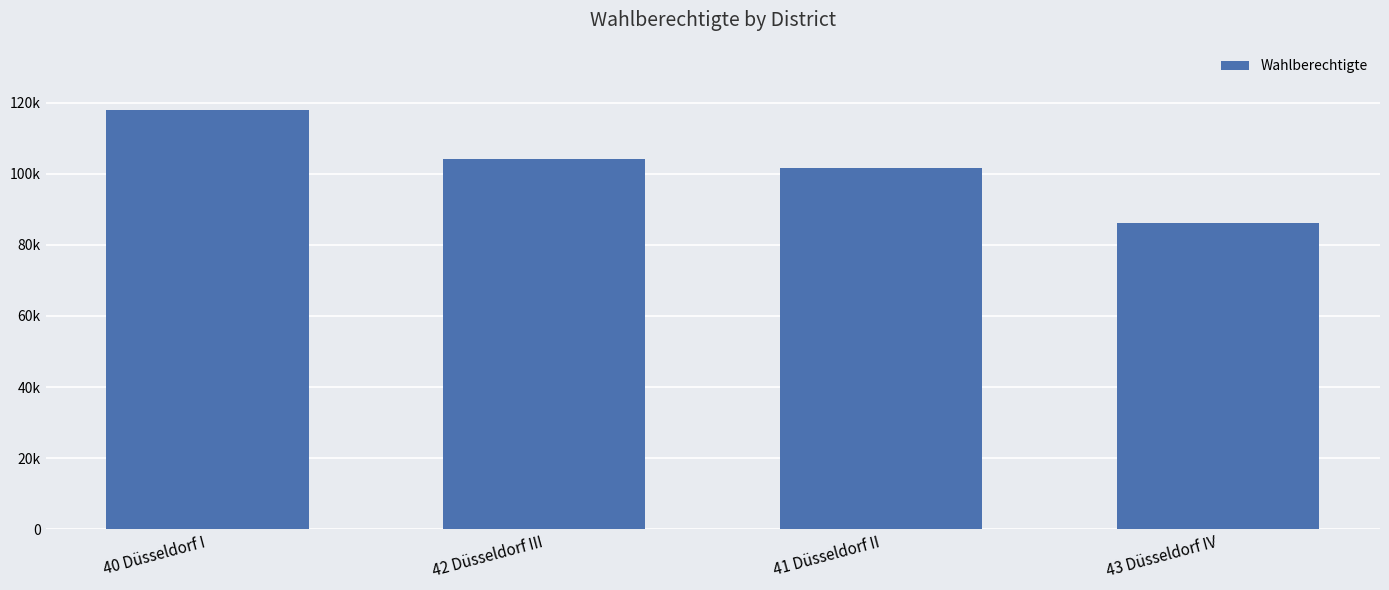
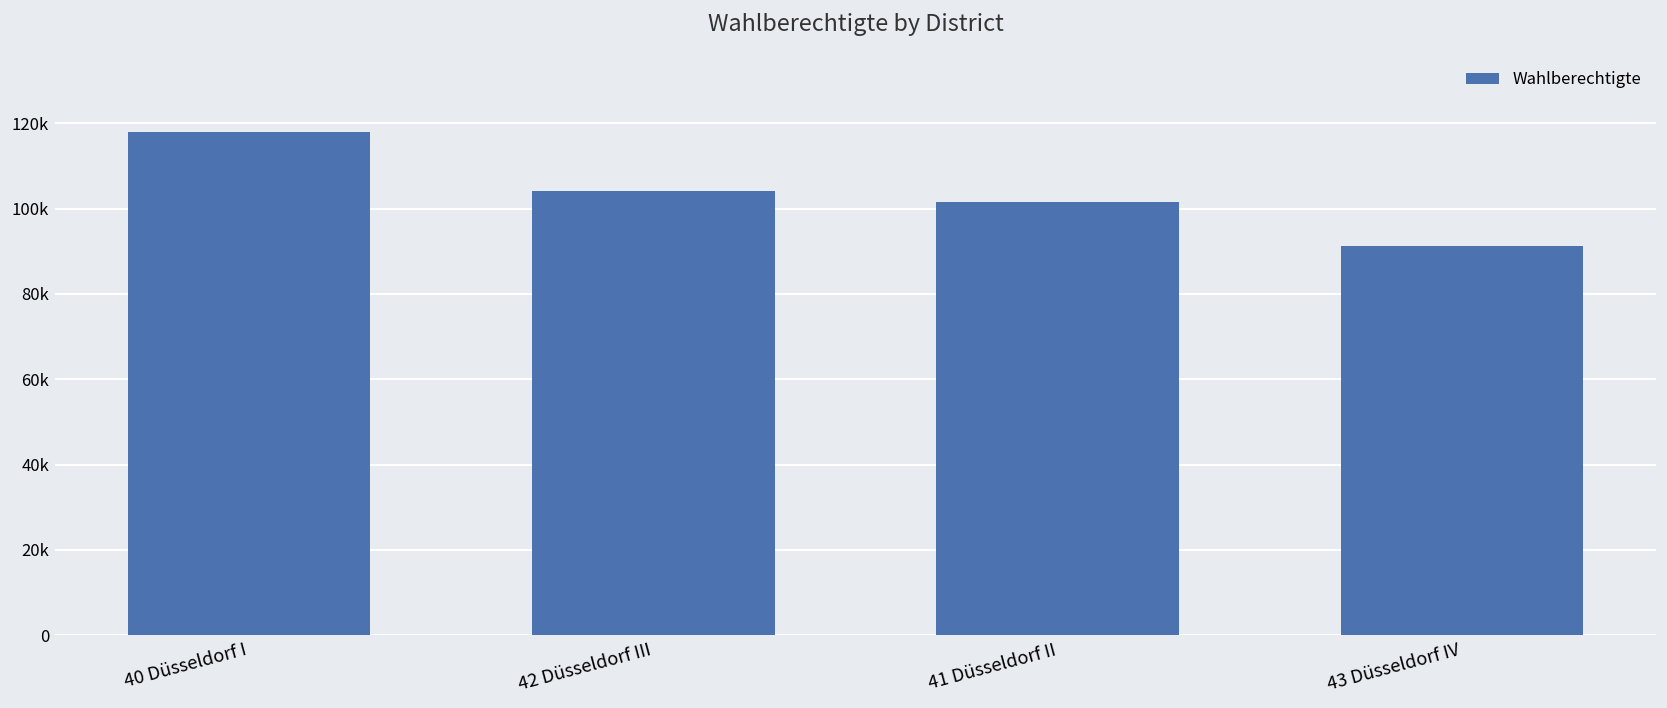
  {
    "40 Düsseldorf I": 118000,
    "42 Düsseldorf III": 104000,
    "41 Düsseldorf II": 102000,
-   "43 Düsseldorf IV": 86000
+   "43 Düsseldorf IV": 91000
  }
